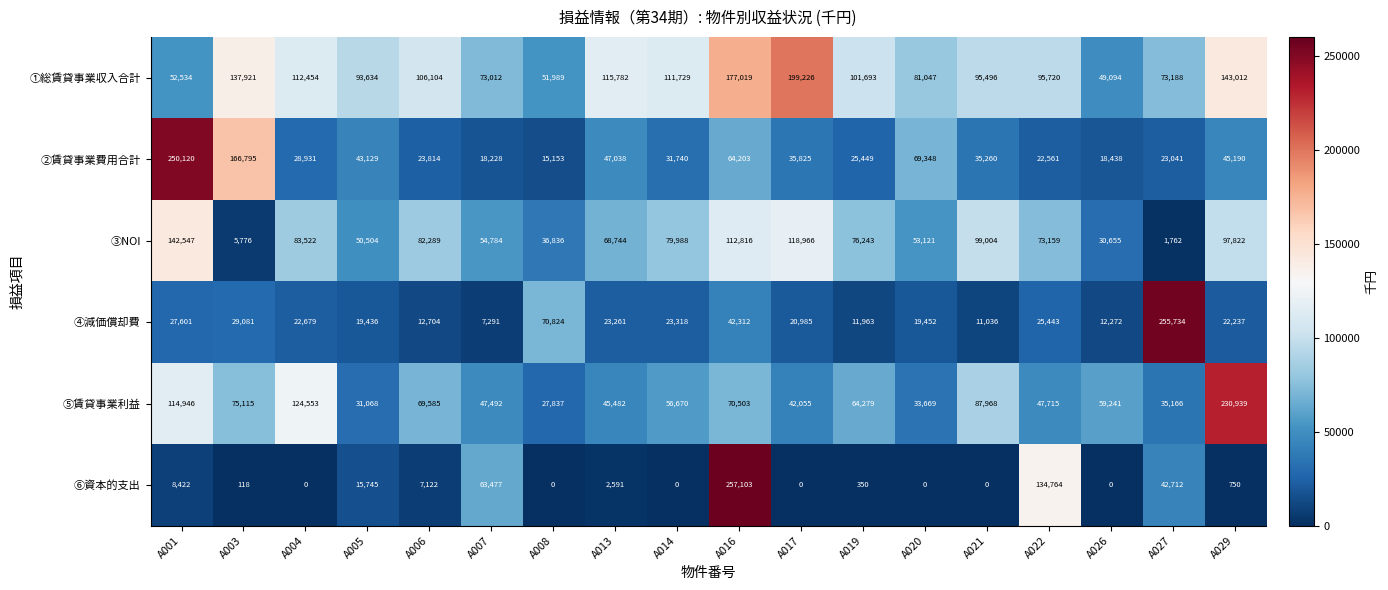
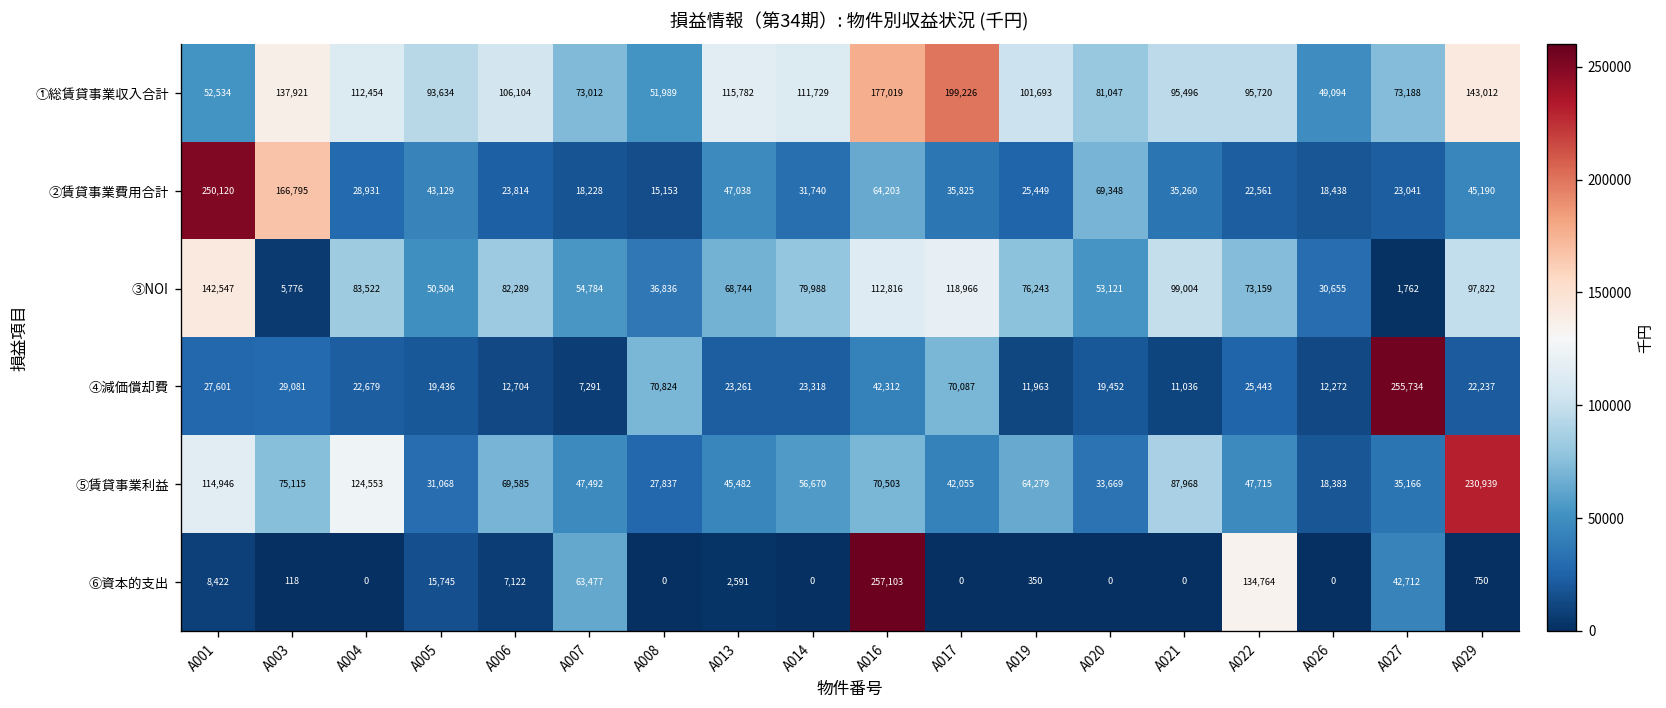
  {
    "①総賃貸事業収入合計": {
      "A001": "52,534",
      "A003": "137,921",
      "A004": "112,454",
      "A005": "93,634",
      "A006": "106,104",
      "A007": "73,012",
      "A008": "51,989",
      "A013": "115,782",
      "A014": "111,729",
      "A016": "177,019",
      "A017": "199,226",
      "A019": "101,693",
      "A020": "81,047",
      "A021": "95,496",
      "A022": "95,720",
      "A026": "49,094",
      "A027": "73,188",
      "A029": "143,012"
    },
    "②賃貸事業費用合計": {
      "A001": "250,120",
      "A003": "166,795",
      "A004": "28,931",
      "A005": "43,129",
      "A006": "23,814",
      "A007": "18,228",
      "A008": "15,153",
      "A013": "47,038",
      "A014": "31,740",
      "A016": "64,203",
      "A017": "35,825",
      "A019": "25,449",
      "A020": "69,348",
      "A021": "35,260",
      "A022": "22,561",
      "A026": "18,438",
      "A027": "23,041",
      "A029": "45,190"
    },
    "③NOI": {
      "A001": "142,547",
      "A003": "5,776",
      "A004": "83,522",
      "A005": "50,504",
      "A006": "82,289",
      "A007": "54,784",
      "A008": "36,836",
      "A013": "68,744",
      "A014": "79,988",
      "A016": "112,816",
      "A017": "118,966",
      "A019": "76,243",
      "A020": "53,121",
      "A021": "99,004",
      "A022": "73,159",
      "A026": "30,655",
      "A027": "1,762",
      "A029": "97,822"
    },
    "④減価償却費": {
      "A001": "27,601",
      "A003": "29,081",
      "A004": "22,679",
      "A005": "19,436",
      "A006": "12,704",
      "A007": "7,291",
      "A008": "70,824",
      "A013": "23,261",
      "A014": "23,318",
      "A016": "42,312",
-     "A017": "20,985",
+     "A017": "70,087",
      "A019": "11,963",
      "A020": "19,452",
      "A021": "11,036",
      "A022": "25,443",
      "A026": "12,272",
      "A027": "255,734",
      "A029": "22,237"
    },
    "⑤賃貸事業利益": {
      "A001": "114,946",
      "A003": "75,115",
      "A004": "124,553",
      "A005": "31,068",
      "A006": "69,585",
      "A007": "47,492",
      "A008": "27,837",
      "A013": "45,482",
      "A014": "56,670",
      "A016": "70,503",
      "A017": "42,055",
      "A019": "64,279",
      "A020": "33,669",
      "A021": "87,968",
      "A022": "47,715",
-     "A026": "59,241",
+     "A026": "18,383",
      "A027": "35,166",
      "A029": "230,939"
    },
    "⑥資本的支出": {
      "A001": "8,422",
      "A003": "118",
      "A004": "0",
      "A005": "15,745",
      "A006": "7,122",
      "A007": "63,477",
      "A008": "0",
      "A013": "2,591",
      "A014": "0",
      "A016": "257,103",
      "A017": "0",
      "A019": "350",
      "A020": "0",
      "A021": "0",
      "A022": "134,764",
      "A026": "0",
      "A027": "42,712",
      "A029": "750"
    }
  }
